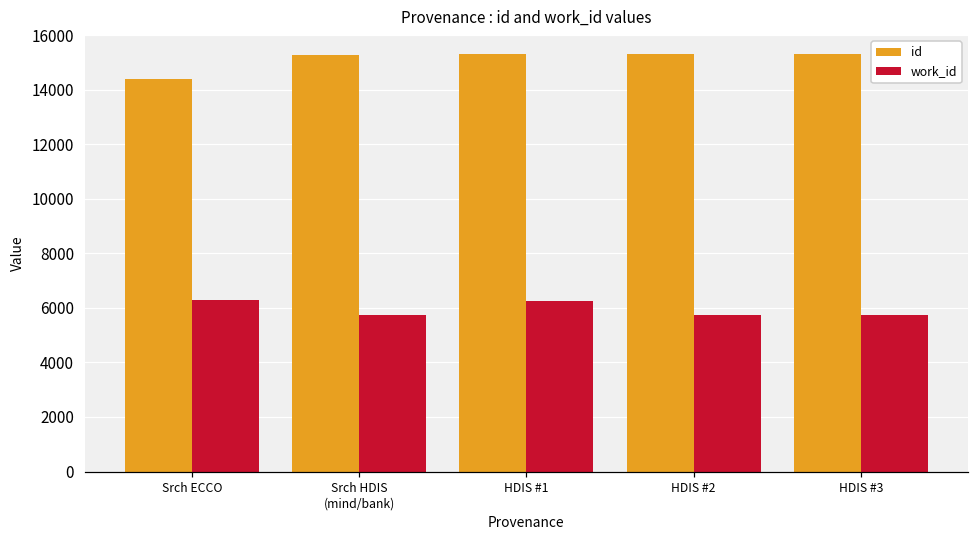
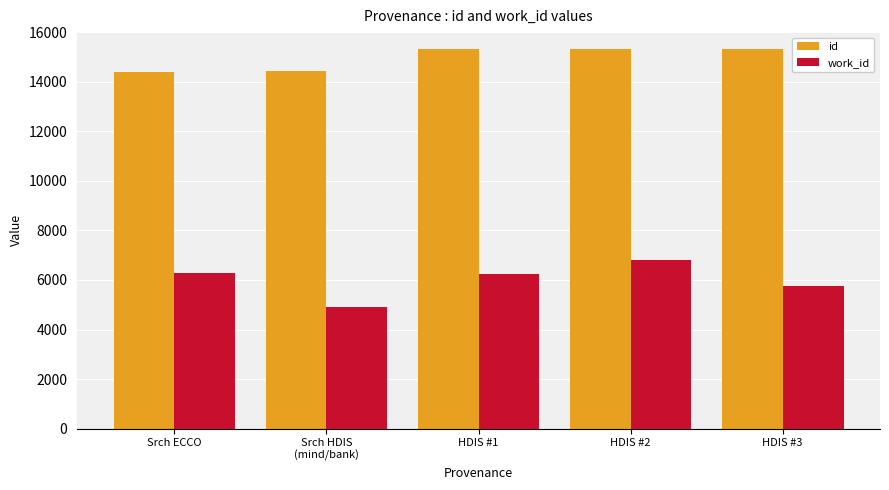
  {
    "id": {
      "Srch ECCO": 14400,
-     "Srch HDIS (mind/bank)": 15300,
+     "Srch HDIS (mind/bank)": 14400,
      "HDIS #1": 15300,
      "HDIS #2": 15300,
      "HDIS #3": 15300
    },
    "work_id": {
      "Srch ECCO": 6300,
-     "Srch HDIS (mind/bank)": 5700,
+     "Srch HDIS (mind/bank)": 4900,
      "HDIS #1": 6300,
-     "HDIS #2": 5700,
+     "HDIS #2": 6800,
      "HDIS #3": 5700
    }
  }
